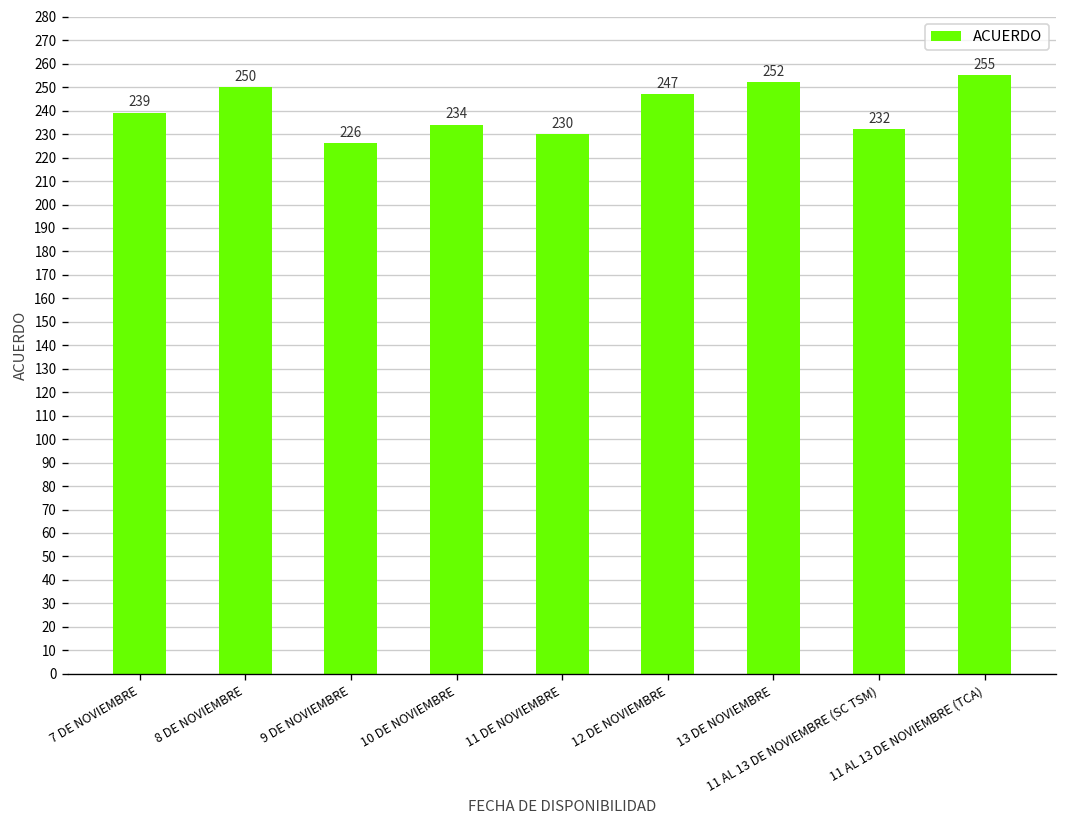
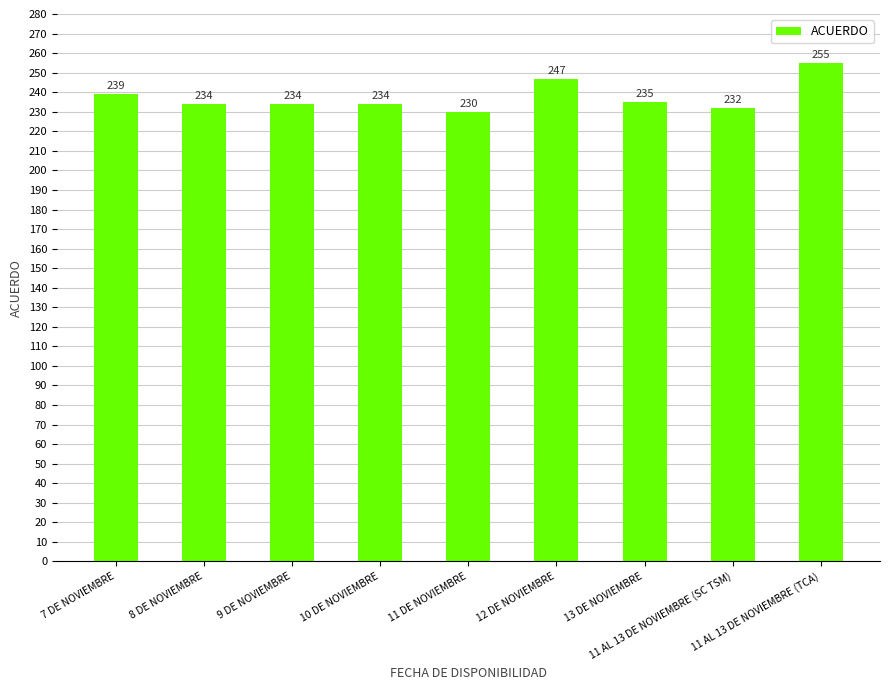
  {
    "7 DE NOVIEMBRE": 239,
-   "8 DE NOVIEMBRE": 250,
-   "9 DE NOVIEMBRE": 226,
+   "8 DE NOVIEMBRE": 234,
+   "9 DE NOVIEMBRE": 234,
    "10 DE NOVIEMBRE": 234,
    "11 DE NOVIEMBRE": 230,
    "12 DE NOVIEMBRE": 247,
-   "13 DE NOVIEMBRE": 252,
+   "13 DE NOVIEMBRE": 235,
    "11 AL 13 DE NOVIEMBRE (SC TSM)": 232,
    "11 AL 13 DE NOVIEMBRE (TCA)": 255
  }
